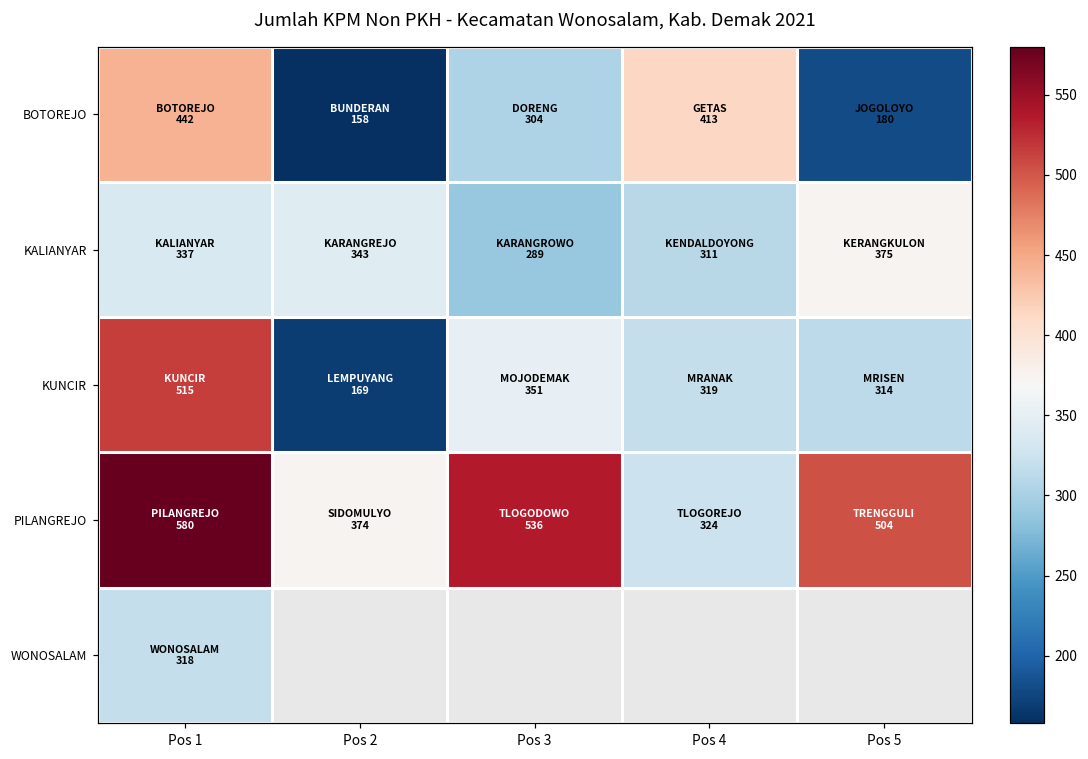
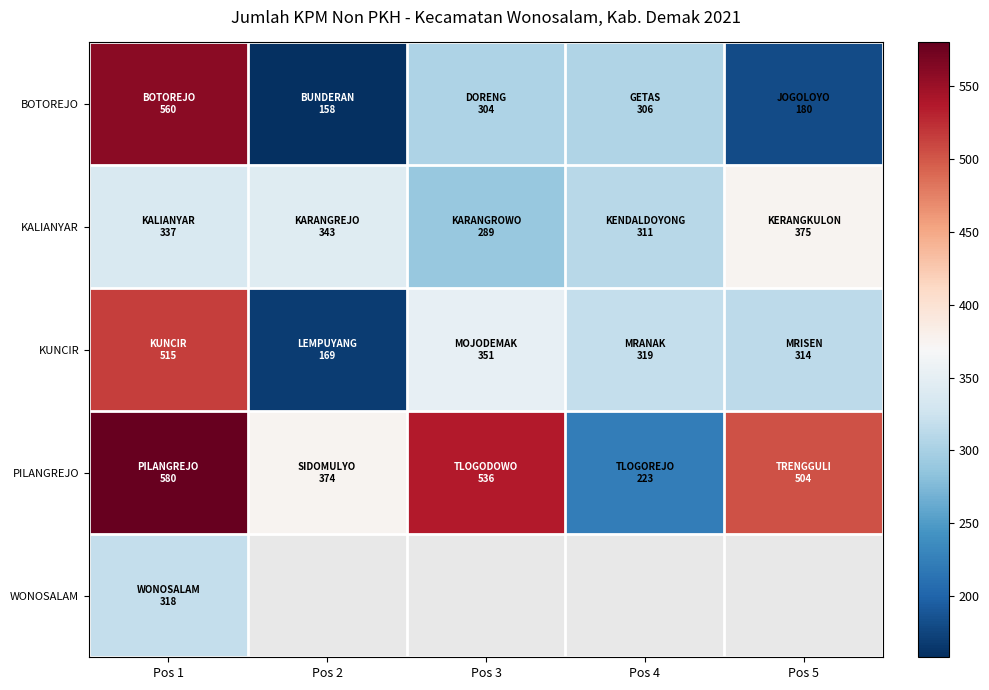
  {
    "BOTOREJO": {
-     "Pos 1": 442,
+     "Pos 1": 560,
      "Pos 2": 158,
      "Pos 3": 304,
-     "Pos 4": 413,
+     "Pos 4": 306,
      "Pos 5": 180
    },
    "KALIANYAR": {
      "Pos 1": 337,
      "Pos 2": 343,
      "Pos 3": 289,
      "Pos 4": 311,
      "Pos 5": 375
    },
    "KUNCIR": {
      "Pos 1": 515,
      "Pos 2": 169,
      "Pos 3": 351,
      "Pos 4": 319,
      "Pos 5": 314
    },
    "PILANGREJO": {
      "Pos 1": 580,
      "Pos 2": 374,
      "Pos 3": 536,
-     "Pos 4": 324,
+     "Pos 4": 223,
      "Pos 5": 504
    },
    "WONOSALAM": {
      "Pos 1": 318
    }
  }
